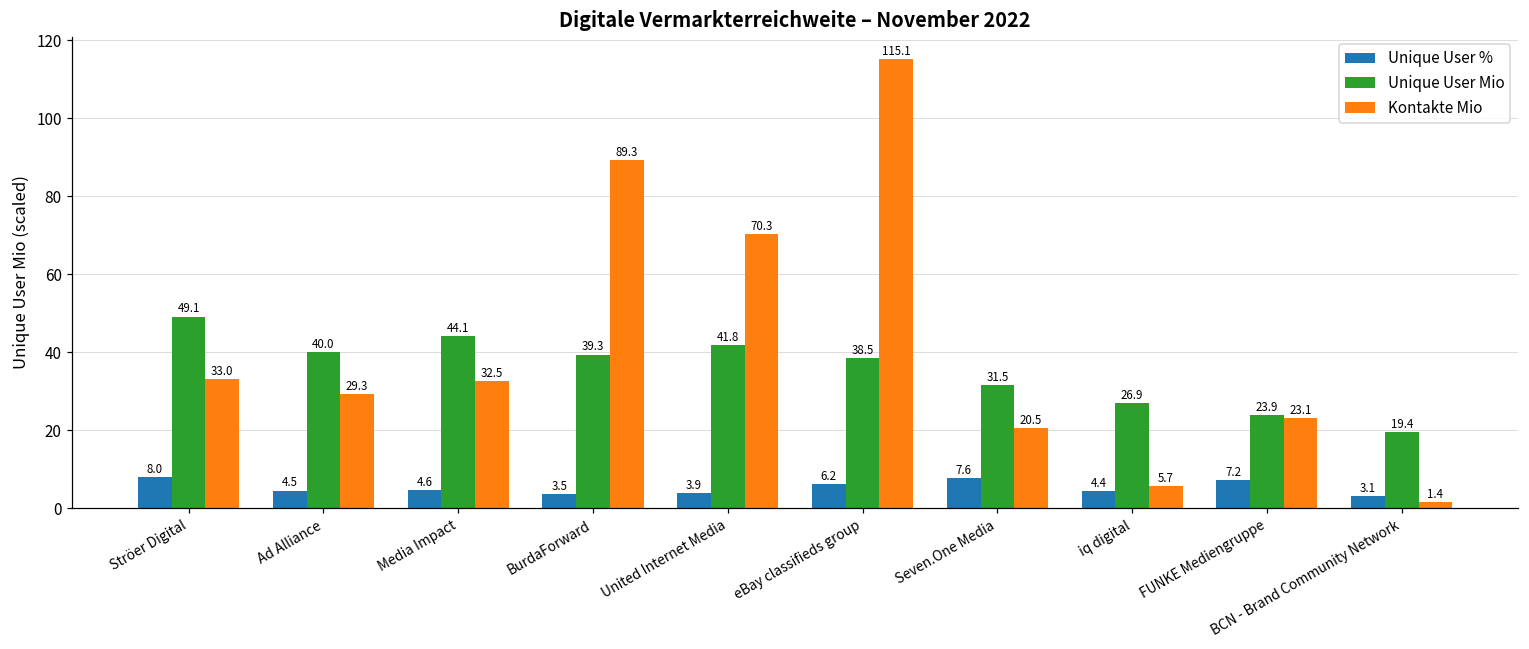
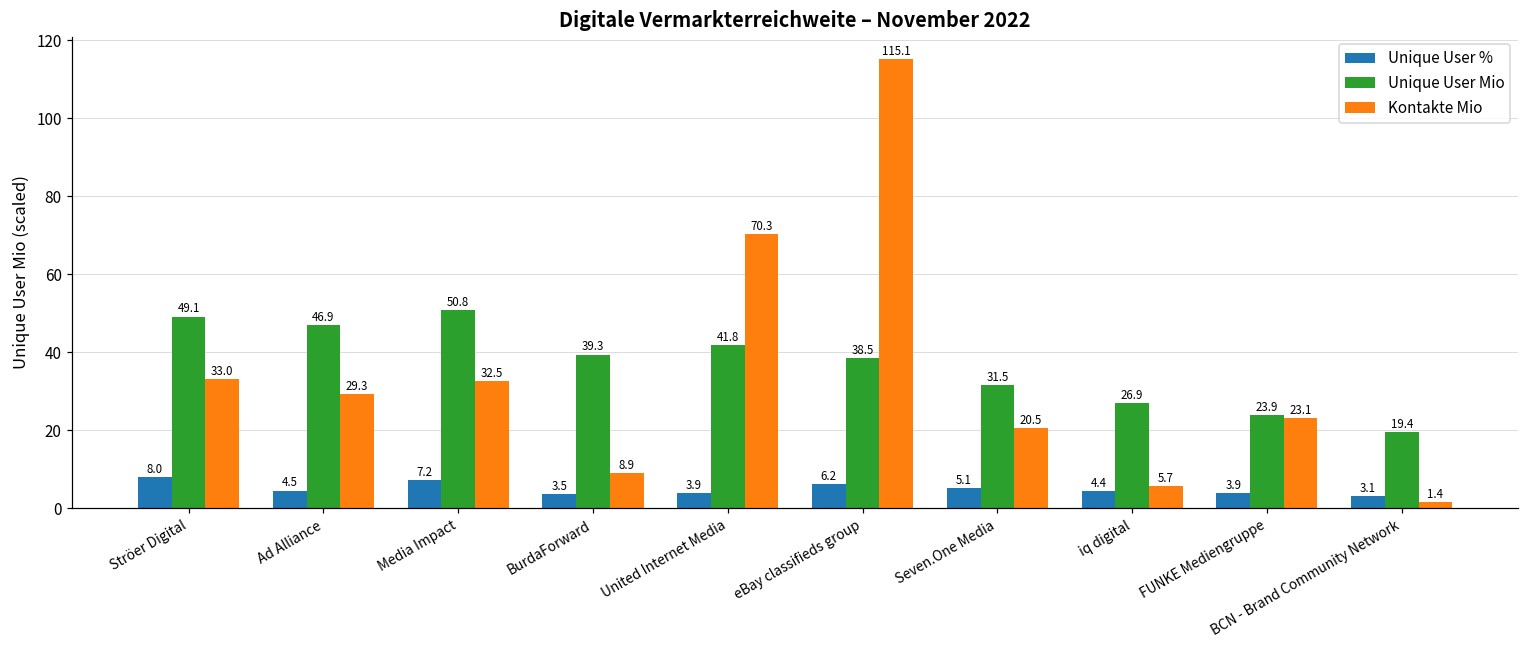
  {
    "Unique User %": {
      "Ströer Digital": 8.0,
      "Ad Alliance": 4.5,
-     "Media Impact": 4.6,
+     "Media Impact": 7.2,
      "BurdaForward": 3.5,
      "United Internet Media": 3.9,
      "eBay classifieds group": 6.2,
-     "Seven.One Media": 7.6,
+     "Seven.One Media": 5.1,
      "iq digital": 4.4,
-     "FUNKE Mediengruppe": 7.2,
+     "FUNKE Mediengruppe": 3.9,
      "BCN - Brand Community Network": 3.1
    },
    "Unique User Mio": {
      "Ströer Digital": 49.1,
-     "Ad Alliance": 40.0,
-     "Media Impact": 44.1,
+     "Ad Alliance": 46.9,
+     "Media Impact": 50.8,
      "BurdaForward": 39.3,
      "United Internet Media": 41.8,
      "eBay classifieds group": 38.5,
      "Seven.One Media": 31.5,
      "iq digital": 26.9,
      "FUNKE Mediengruppe": 23.9,
      "BCN - Brand Community Network": 19.4
    },
    "Kontakte Mio": {
      "Ströer Digital": 33.0,
      "Ad Alliance": 29.3,
      "Media Impact": 32.5,
-     "BurdaForward": 89.3,
+     "BurdaForward": 8.9,
      "United Internet Media": 70.3,
      "eBay classifieds group": 115.1,
      "Seven.One Media": 20.5,
      "iq digital": 5.7,
      "FUNKE Mediengruppe": 23.1,
      "BCN - Brand Community Network": 1.4
    }
  }
